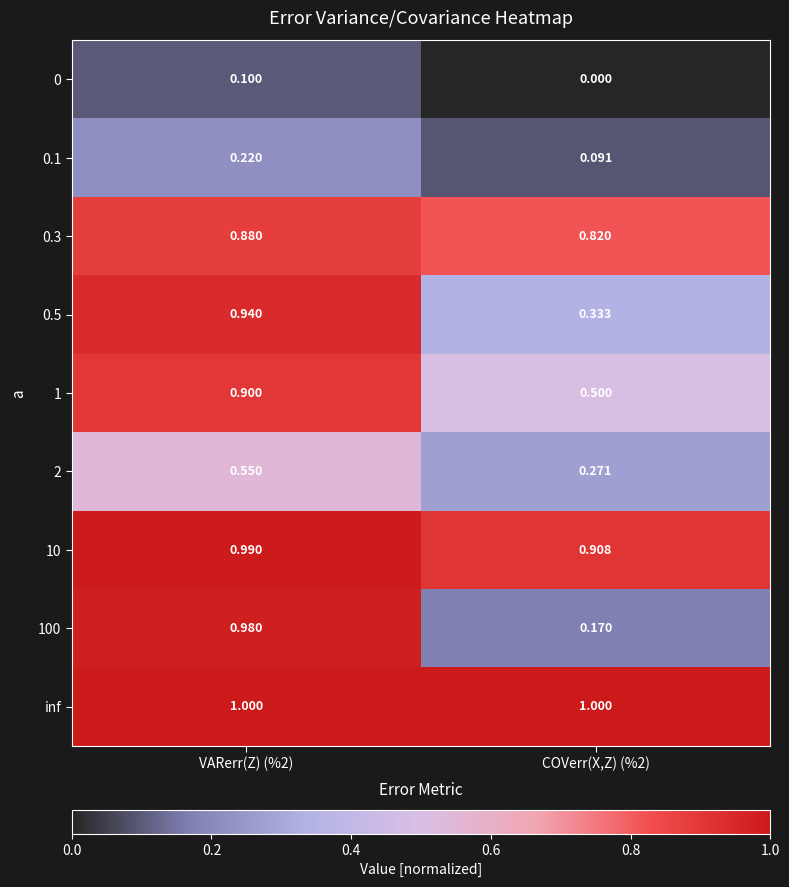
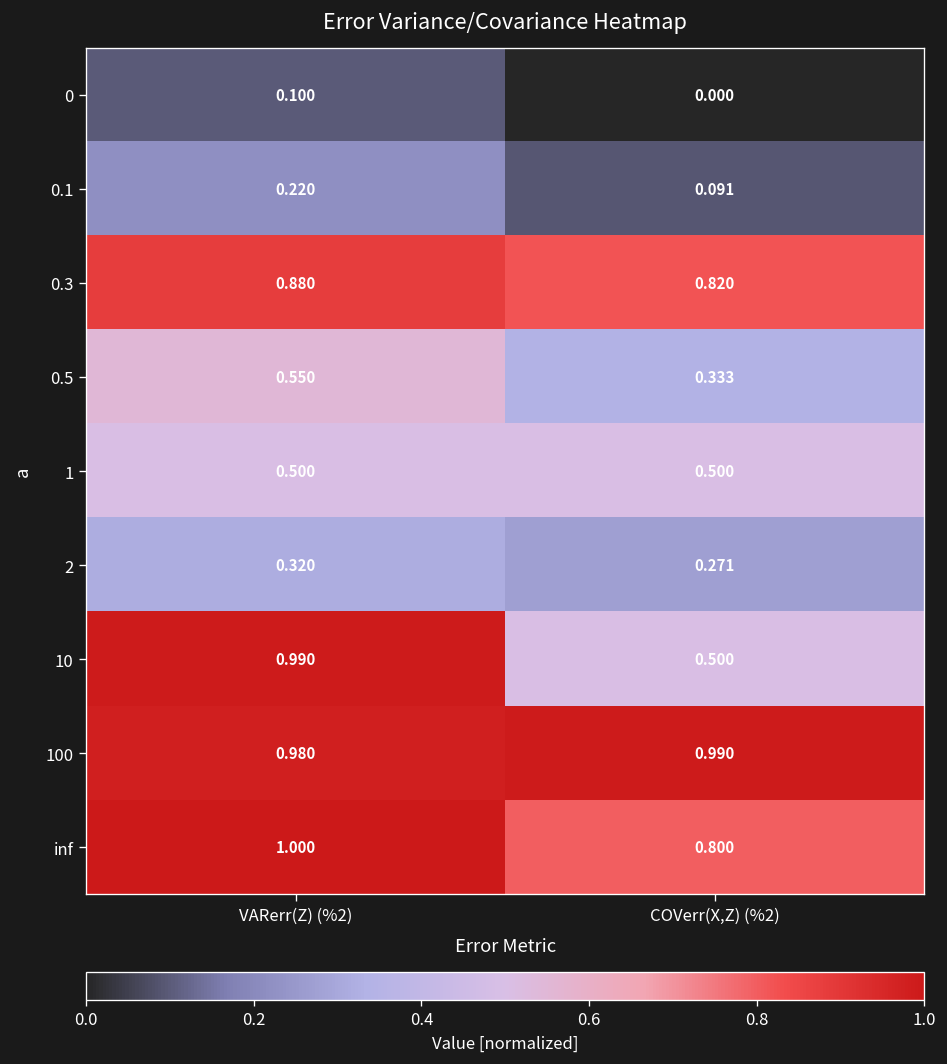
  {
    "0": {
      "VARerr(Z) (%2)": 0.100,
      "COVerr(X,Z) (%2)": 0.000
    },
    "0.1": {
      "VARerr(Z) (%2)": 0.220,
      "COVerr(X,Z) (%2)": 0.091
    },
    "0.3": {
      "VARerr(Z) (%2)": 0.880,
      "COVerr(X,Z) (%2)": 0.820
    },
    "0.5": {
-     "VARerr(Z) (%2)": 0.940,
+     "VARerr(Z) (%2)": 0.550,
      "COVerr(X,Z) (%2)": 0.333
    },
    "1": {
-     "VARerr(Z) (%2)": 0.900,
+     "VARerr(Z) (%2)": 0.500,
      "COVerr(X,Z) (%2)": 0.500
    },
    "2": {
-     "VARerr(Z) (%2)": 0.550,
+     "VARerr(Z) (%2)": 0.320,
      "COVerr(X,Z) (%2)": 0.271
    },
    "10": {
      "VARerr(Z) (%2)": 0.990,
-     "COVerr(X,Z) (%2)": 0.908
+     "COVerr(X,Z) (%2)": 0.500
    },
    "100": {
      "VARerr(Z) (%2)": 0.980,
-     "COVerr(X,Z) (%2)": 0.170
+     "COVerr(X,Z) (%2)": 0.990
    },
    "inf": {
      "VARerr(Z) (%2)": 1.000,
-     "COVerr(X,Z) (%2)": 1.000
+     "COVerr(X,Z) (%2)": 0.800
    }
  }
